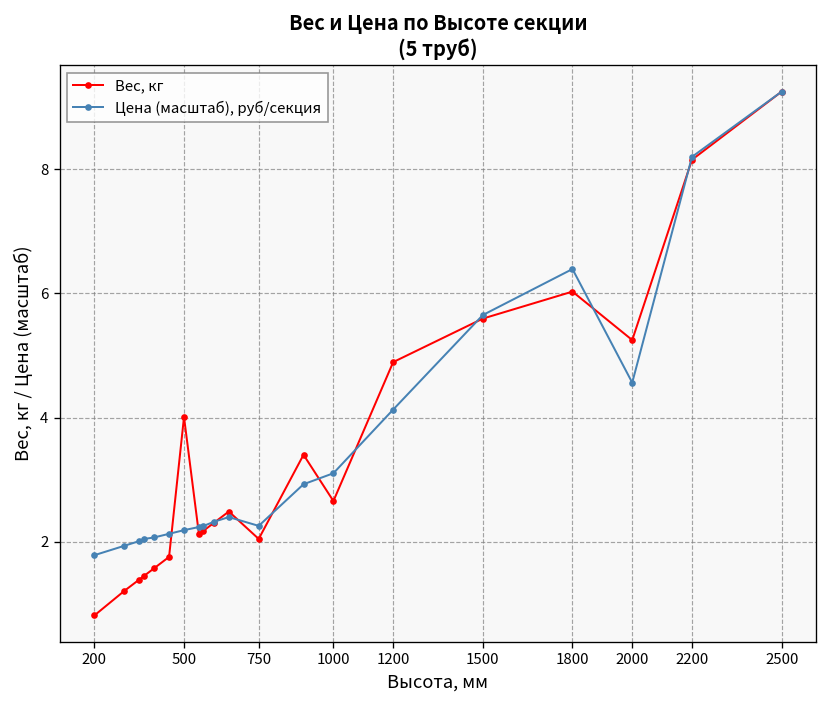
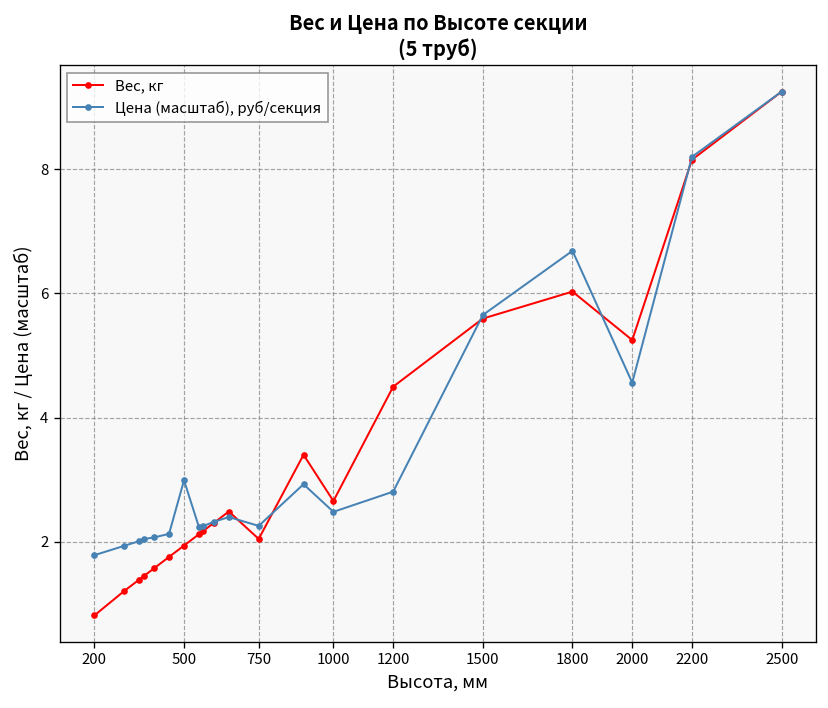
  {
    "Вес, кг": {
      "200": 0.8,
-     "500": 4.0,
+     "500": 1.9,
      "750": 2.0,
      "1000": 2.7,
-     "1200": 4.9,
+     "1200": 4.5,
      "1500": 5.6,
      "1800": 6.0,
      "2000": 5.2
    },
    "Цена (масштаб), руб/секция": {
      "200": 1.8,
-     "500": 2.2,
+     "500": 3.0,
      "750": 2.3,
-     "1000": 3.1,
-     "1200": 4.1,
+     "1000": 2.5,
+     "1200": 2.8,
      "1500": 5.6,
-     "1800": 6.4,
+     "1800": 6.7,
      "2000": 4.6
    }
  }
